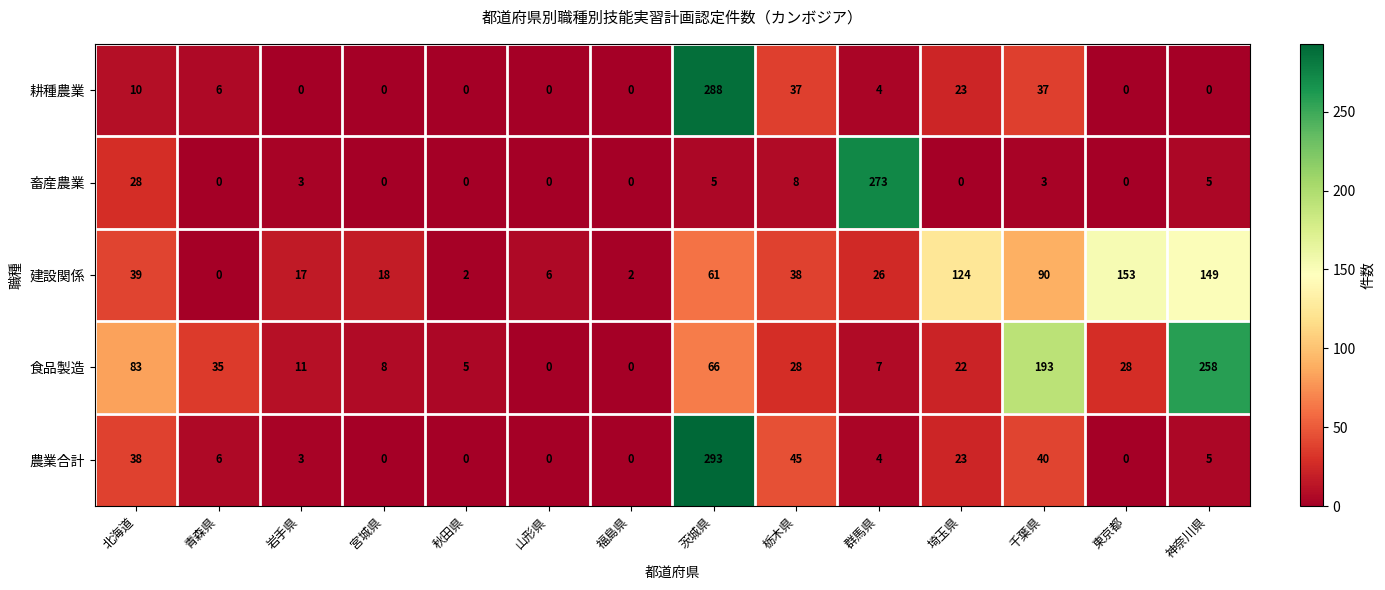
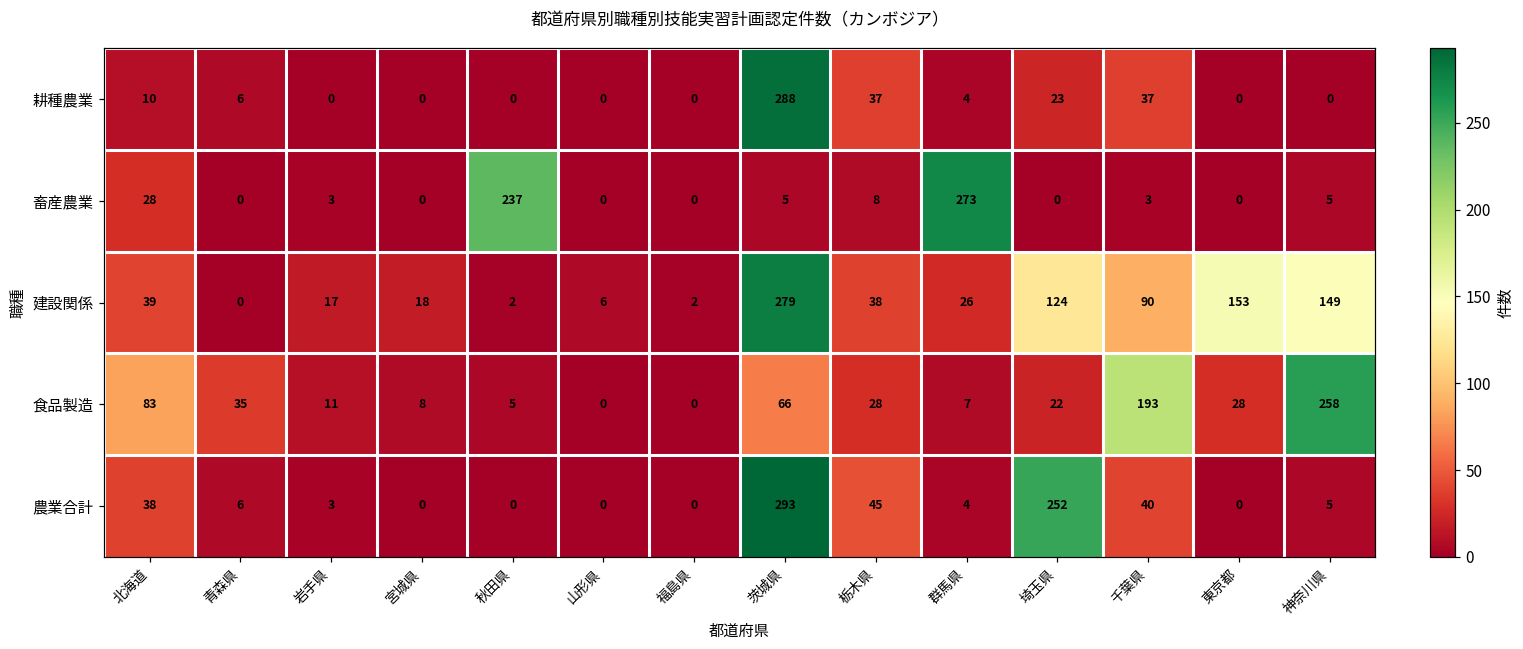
  {
    "耕種農業": {
      "北海道": 10,
      "青森県": 6,
      "岩手県": 0,
      "宮城県": 0,
      "秋田県": 0,
      "山形県": 0,
      "福島県": 0,
      "茨城県": 288,
      "栃木県": 37,
      "群馬県": 4,
      "埼玉県": 23,
      "千葉県": 37,
      "東京都": 0,
      "神奈川県": 0
    },
    "畜産農業": {
      "北海道": 28,
      "青森県": 0,
      "岩手県": 3,
      "宮城県": 0,
-     "秋田県": 0,
+     "秋田県": 237,
      "山形県": 0,
      "福島県": 0,
      "茨城県": 5,
      "栃木県": 8,
      "群馬県": 273,
      "埼玉県": 0,
      "千葉県": 3,
      "東京都": 0,
      "神奈川県": 5
    },
    "建設関係": {
      "北海道": 39,
      "青森県": 0,
      "岩手県": 17,
      "宮城県": 18,
      "秋田県": 2,
      "山形県": 6,
      "福島県": 2,
-     "茨城県": 61,
+     "茨城県": 279,
      "栃木県": 38,
      "群馬県": 26,
      "埼玉県": 124,
      "千葉県": 90,
      "東京都": 153,
      "神奈川県": 149
    },
    "食品製造": {
      "北海道": 83,
      "青森県": 35,
      "岩手県": 11,
      "宮城県": 8,
      "秋田県": 5,
      "山形県": 0,
      "福島県": 0,
      "茨城県": 66,
      "栃木県": 28,
      "群馬県": 7,
      "埼玉県": 22,
      "千葉県": 193,
      "東京都": 28,
      "神奈川県": 258
    },
    "農業合計": {
      "北海道": 38,
      "青森県": 6,
      "岩手県": 3,
      "宮城県": 0,
      "秋田県": 0,
      "山形県": 0,
      "福島県": 0,
      "茨城県": 293,
      "栃木県": 45,
      "群馬県": 4,
-     "埼玉県": 23,
+     "埼玉県": 252,
      "千葉県": 40,
      "東京都": 0,
      "神奈川県": 5
    }
  }
